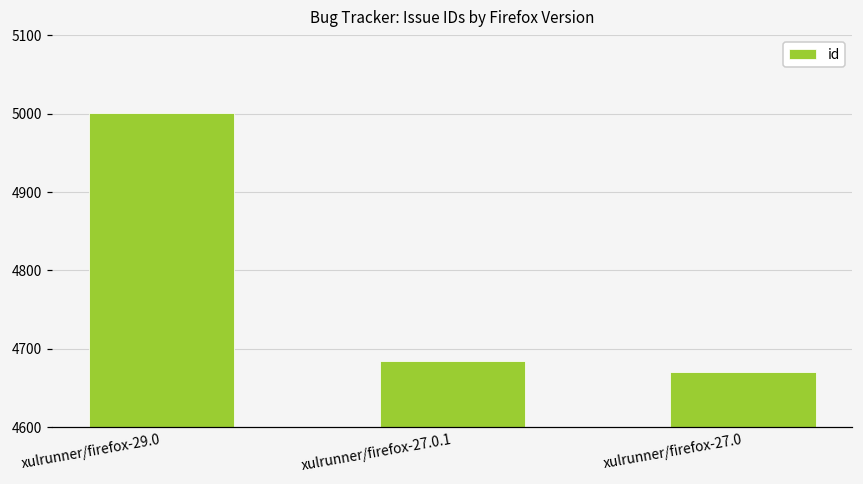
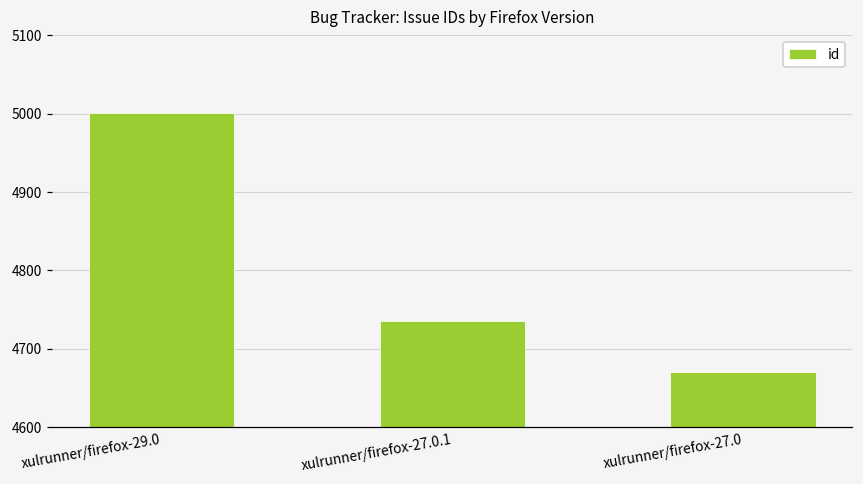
  {
    "xulrunner/firefox-29.0": 5000,
-   "xulrunner/firefox-27.0.1": 4690,
+   "xulrunner/firefox-27.0.1": 4740,
    "xulrunner/firefox-27.0": 4670
  }
